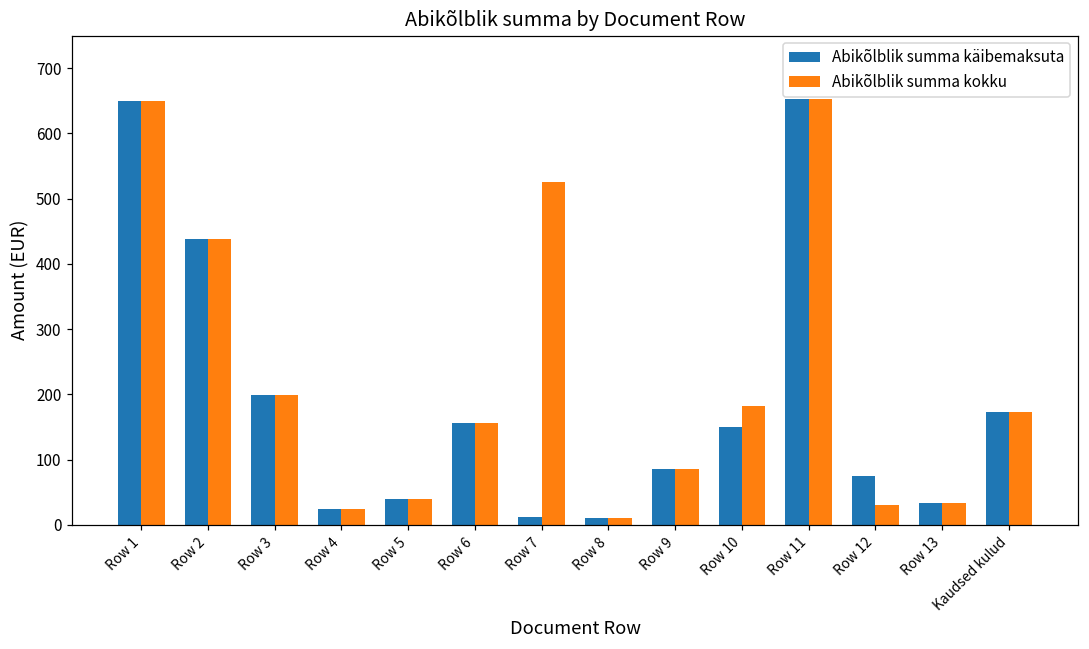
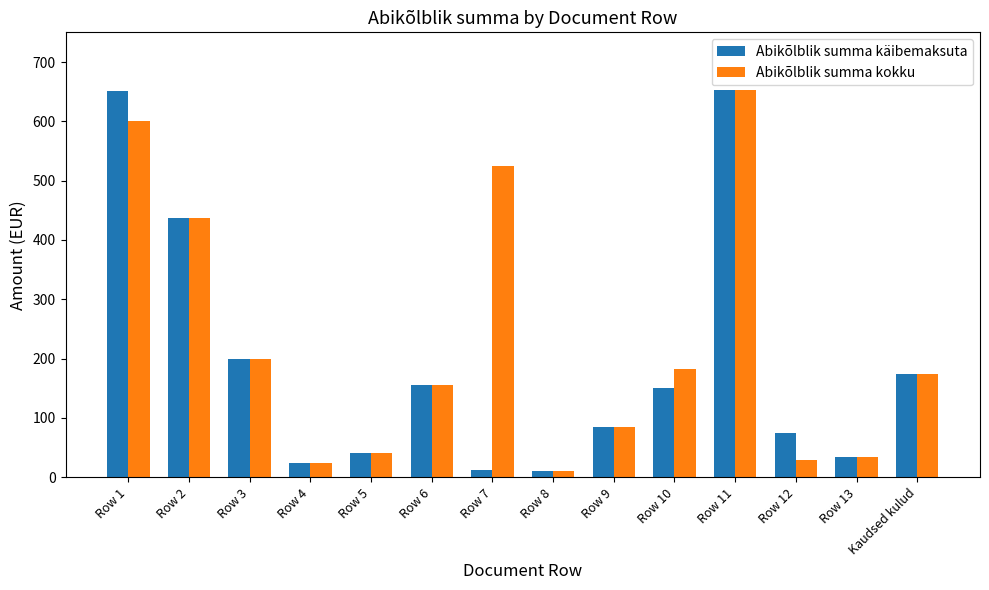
  {
    "Abikõlblik summa käibemaksuta": {
      "Row 1": 650,
      "Row 2": 440,
      "Row 3": 200,
      "Row 4": 20,
      "Row 5": 40,
      "Row 6": 160,
      "Row 7": 10,
      "Row 8": 10,
      "Row 9": 90,
      "Row 10": 150,
      "Row 11": 650,
      "Row 12": 70,
      "Row 13": 30,
      "Kaudsed kulud": 170
    },
    "Abikõlblik summa kokku": {
-     "Row 1": 650,
+     "Row 1": 600,
      "Row 2": 440,
      "Row 3": 200,
      "Row 4": 20,
      "Row 5": 40,
      "Row 6": 160,
      "Row 7": 530,
      "Row 8": 10,
      "Row 9": 90,
      "Row 10": 180,
      "Row 11": 650,
      "Row 12": 30,
      "Row 13": 30,
      "Kaudsed kulud": 170
    }
  }
